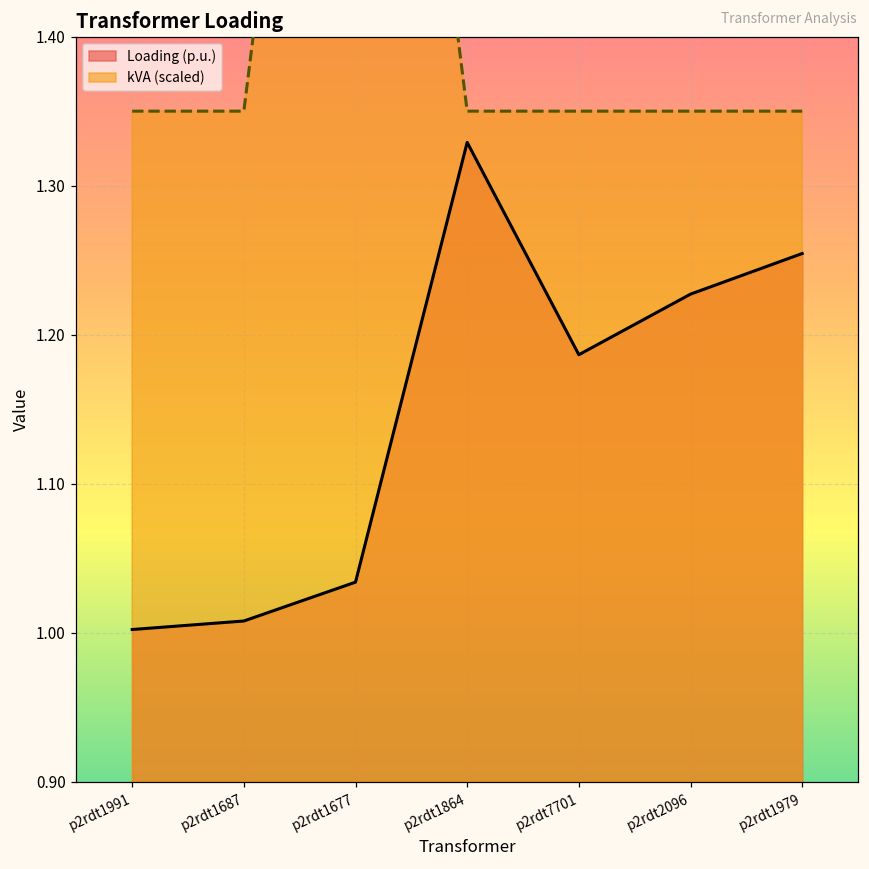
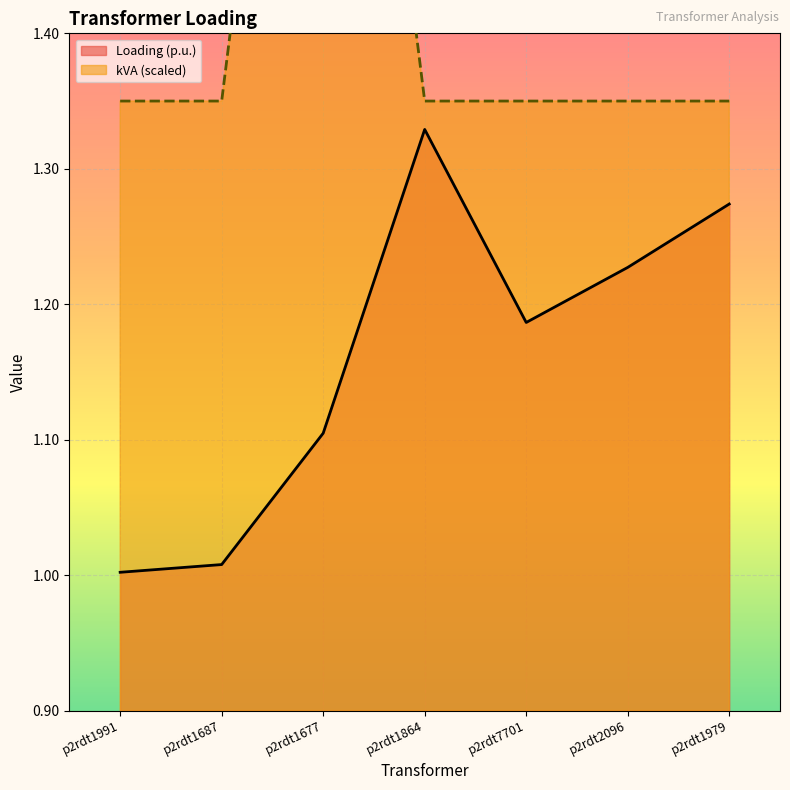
  {
    "Loading (p.u.)": {
      "p2rdt1991": 1.002,
      "p2rdt1687": 1.008,
-     "p2rdt1677": 1.034,
+     "p2rdt1677": 1.105,
      "p2rdt1864": 1.329,
      "p2rdt7701": 1.187,
      "p2rdt2096": 1.227,
-     "p2rdt1979": 1.254
+     "p2rdt1979": 1.274
    },
    "kVA (scaled)": {
      "p2rdt1991": 1.350,
      "p2rdt1687": 1.350,
      "p2rdt1864": 1.350,
      "p2rdt7701": 1.350,
      "p2rdt2096": 1.350,
      "p2rdt1979": 1.350
    }
  }
